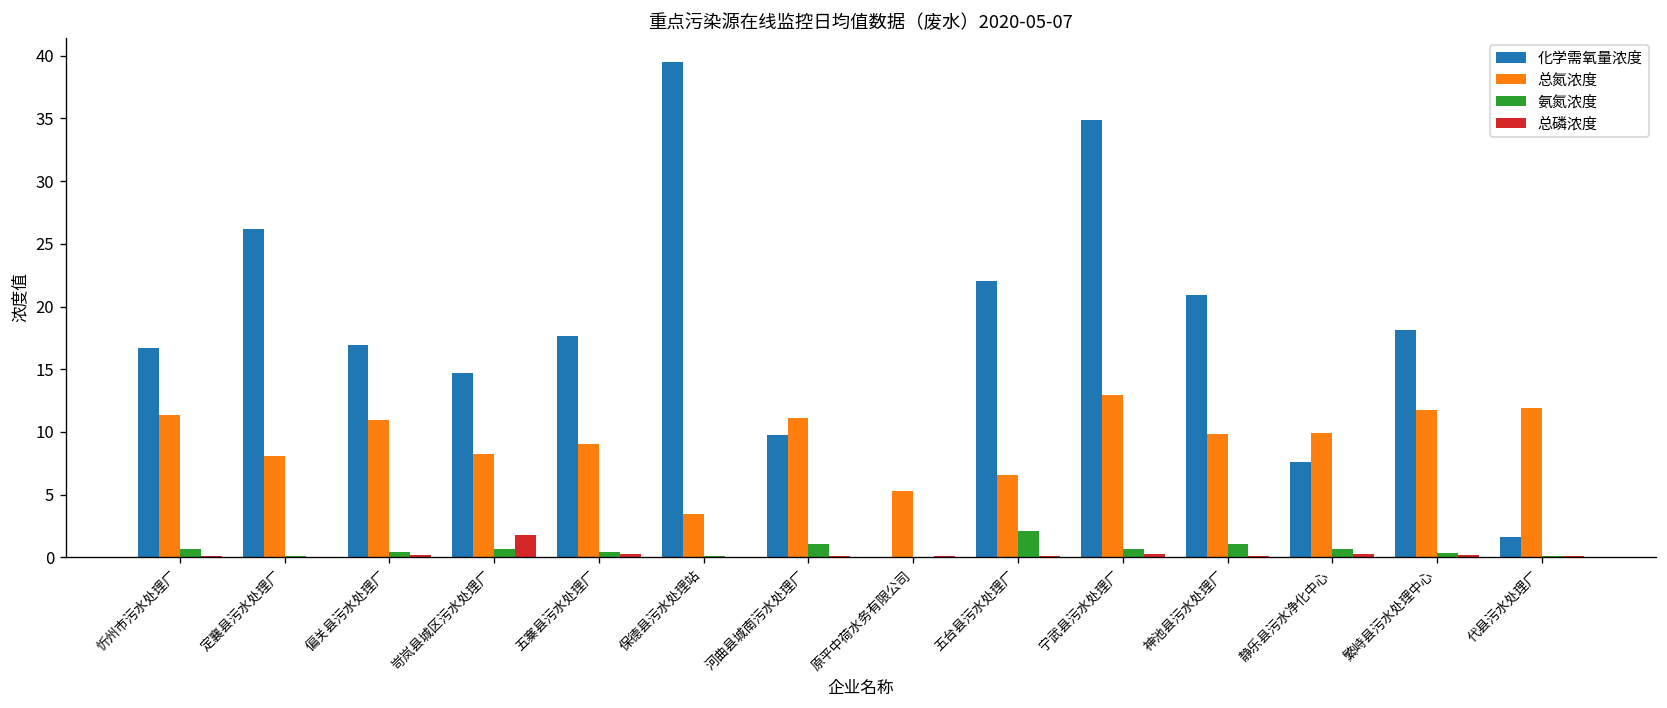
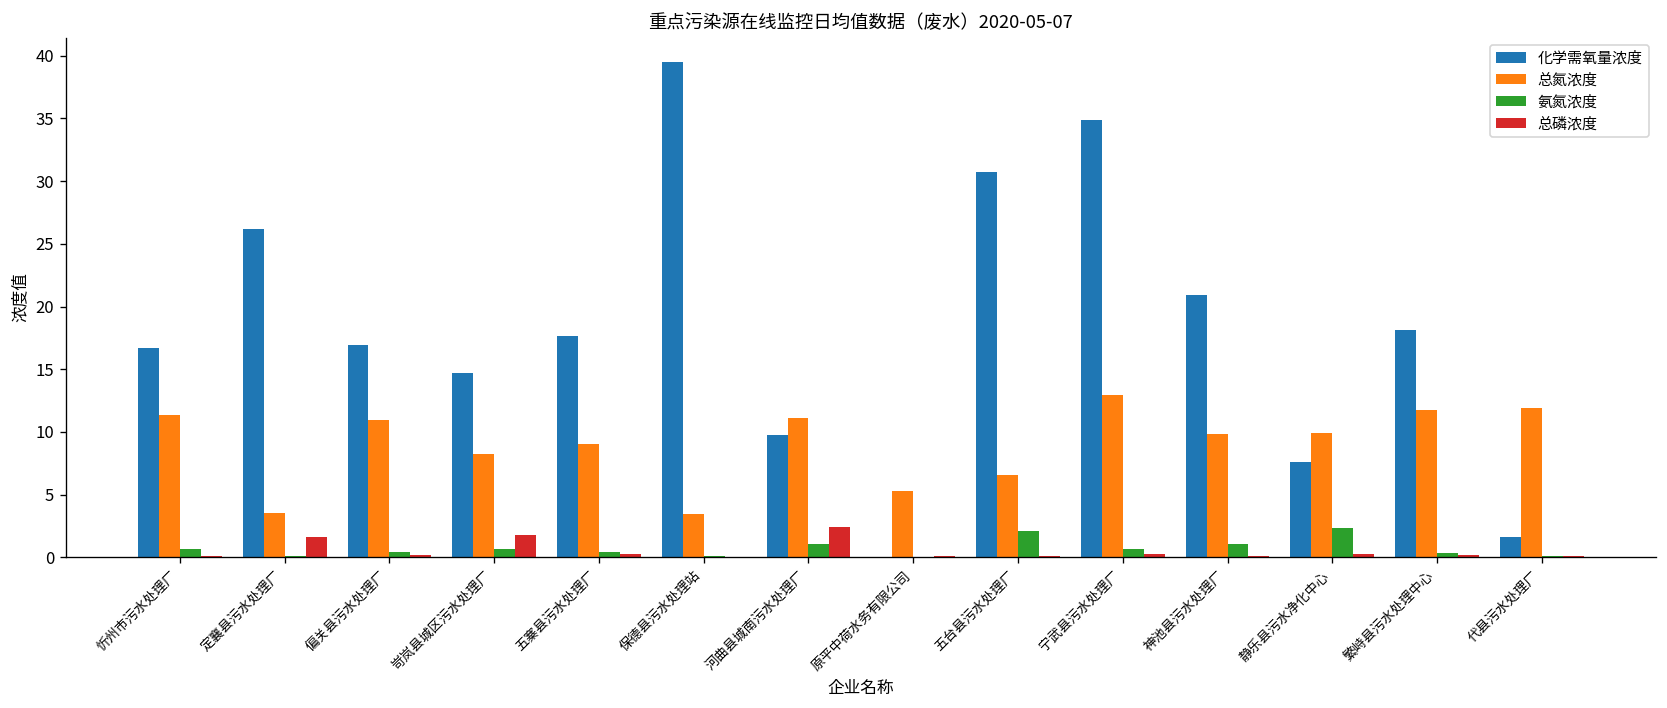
  {
    "化学需氧量浓度": {
      "忻州市污水处理厂": 16.7,
      "定襄县污水处理厂": 26.2,
      "偏关县污水处理厂": 16.9,
      "岢岚县城区污水处理厂": 14.7,
      "五寨县污水处理厂": 17.7,
      "保德县污水处理站": 39.5,
      "河曲县城南污水处理厂": 9.8,
      "原平中荷水务有限公司": 0.0,
-     "五台县污水处理厂": 22.1,
+     "五台县污水处理厂": 30.7,
      "宁武县污水处理厂": 34.9,
      "神池县污水处理厂": 20.9,
      "静乐县污水净化中心": 7.6,
      "繁峙县污水处理中心": 18.2,
      "代县污水处理厂": 1.6
    },
    "总氮浓度": {
      "忻州市污水处理厂": 11.4,
-     "定襄县污水处理厂": 8.0,
+     "定襄县污水处理厂": 3.6,
      "偏关县污水处理厂": 11.0,
      "岢岚县城区污水处理厂": 8.2,
      "五寨县污水处理厂": 9.1,
      "保德县污水处理站": 3.4,
      "河曲县城南污水处理厂": 11.1,
      "原平中荷水务有限公司": 5.3,
      "五台县污水处理厂": 6.6,
      "宁武县污水处理厂": 13.0,
      "神池县污水处理厂": 9.8,
      "静乐县污水净化中心": 9.9,
      "繁峙县污水处理中心": 11.7,
      "代县污水处理厂": 11.9
    },
    "氨氮浓度": {
      "忻州市污水处理厂": 0.7,
      "偏关县污水处理厂": 0.4,
      "岢岚县城区污水处理厂": 0.6,
      "五寨县污水处理厂": 0.4,
      "河曲县城南污水处理厂": 1.1,
      "原平中荷水务有限公司": 0.0,
      "五台县污水处理厂": 2.1,
      "宁武县污水处理厂": 0.6,
      "神池县污水处理厂": 1.1,
-     "静乐县污水净化中心": 0.6,
+     "静乐县污水净化中心": 2.3,
      "繁峙县污水处理中心": 0.3
    },
    "总磷浓度": {
-     "定襄县污水处理厂": 0.1,
+     "定襄县污水处理厂": 1.6,
      "岢岚县城区污水处理厂": 1.8,
-     "河曲县城南污水处理厂": 0.1
+     "河曲县城南污水处理厂": 2.4
    }
  }
